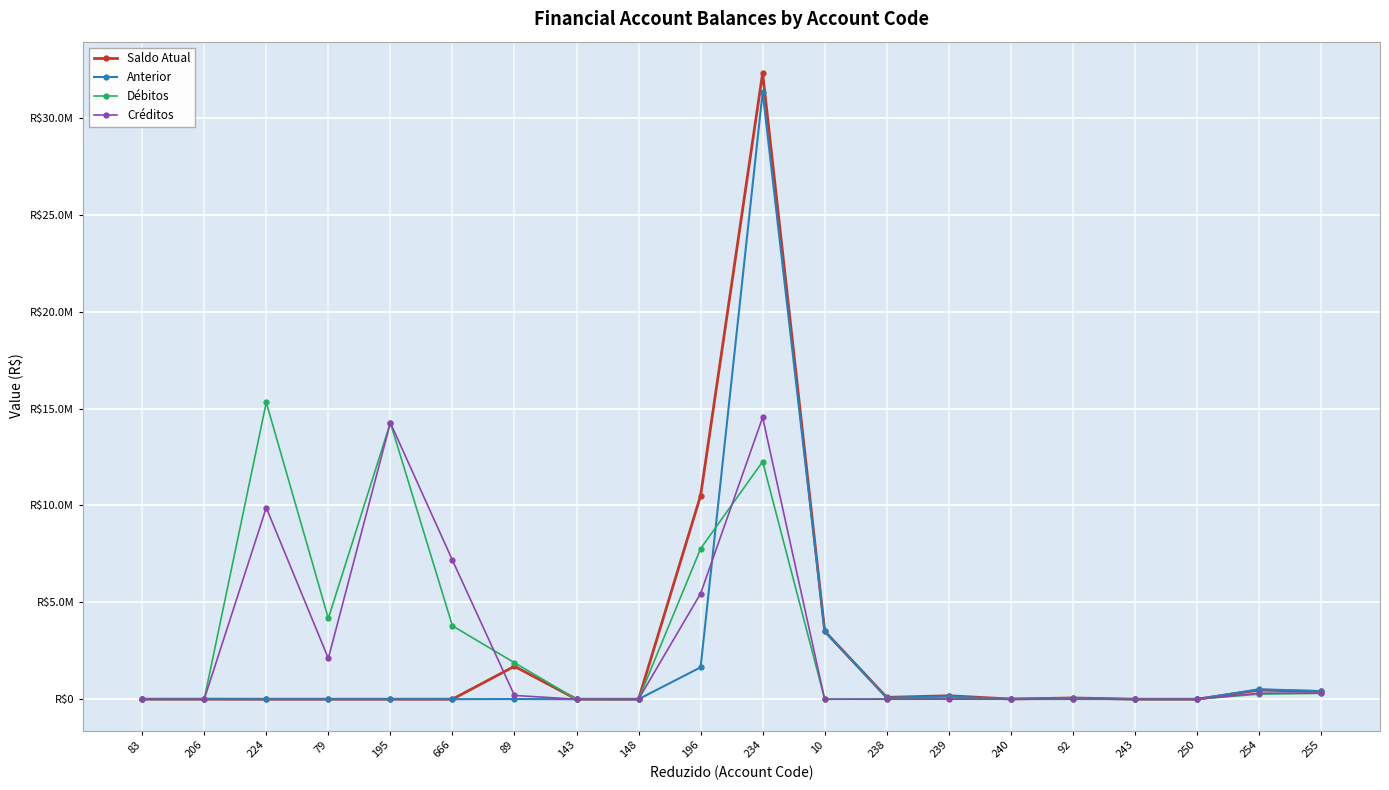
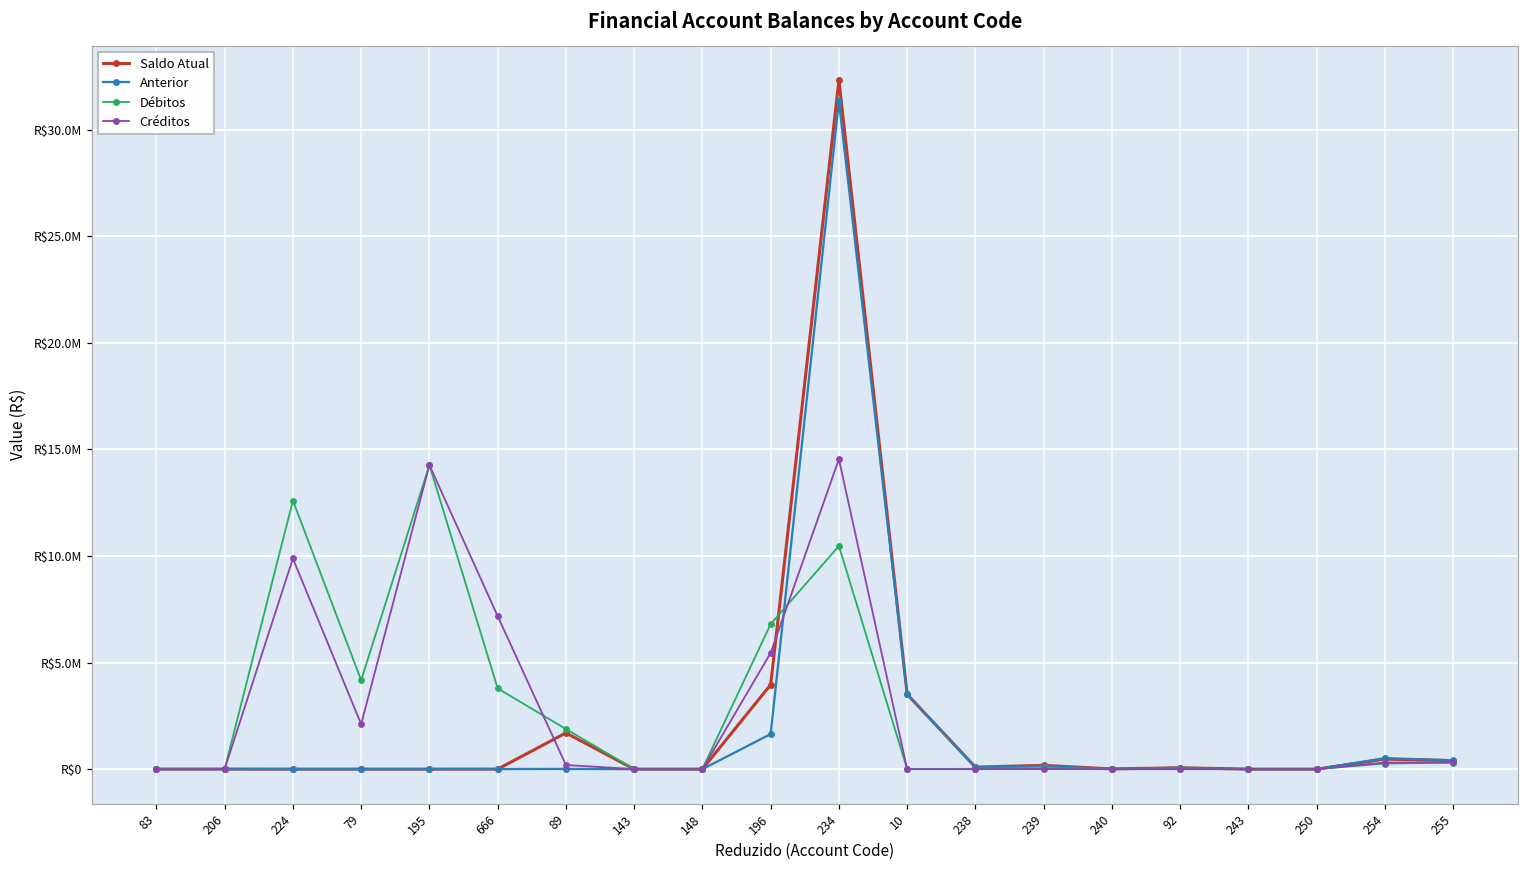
  {
    "Saldo Atual": {
      "89": "R$1700000",
-     "196": "R$10500000",
+     "196": "R$4000000",
      "234": "R$32300000"
    },
    "Anterior": {
      "89": "R$0",
      "196": "R$1600000",
      "234": "R$31300000"
    },
    "Débitos": {
-     "224": "R$15300000",
+     "224": "R$12600000",
      "79": "R$4200000",
      "666": "R$3800000",
      "89": "R$1900000",
-     "196": "R$7800000",
-     "234": "R$12300000"
+     "196": "R$6800000",
+     "234": "R$10500000"
    },
    "Créditos": {
      "224": "R$9900000",
      "79": "R$2100000",
      "666": "R$7200000",
      "89": "R$200000",
      "196": "R$5500000",
      "234": "R$14500000"
    }
  }
